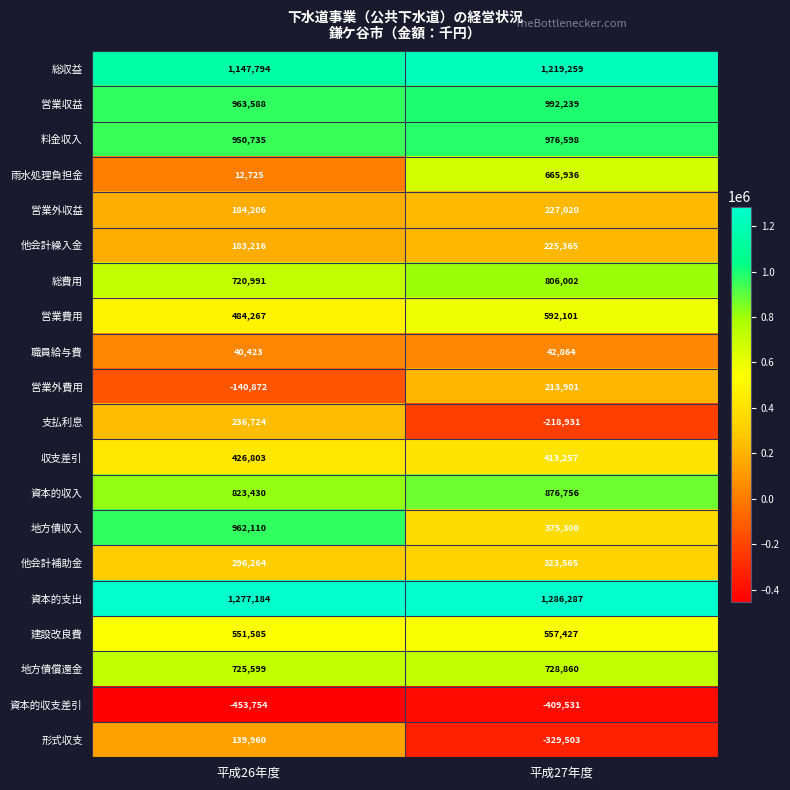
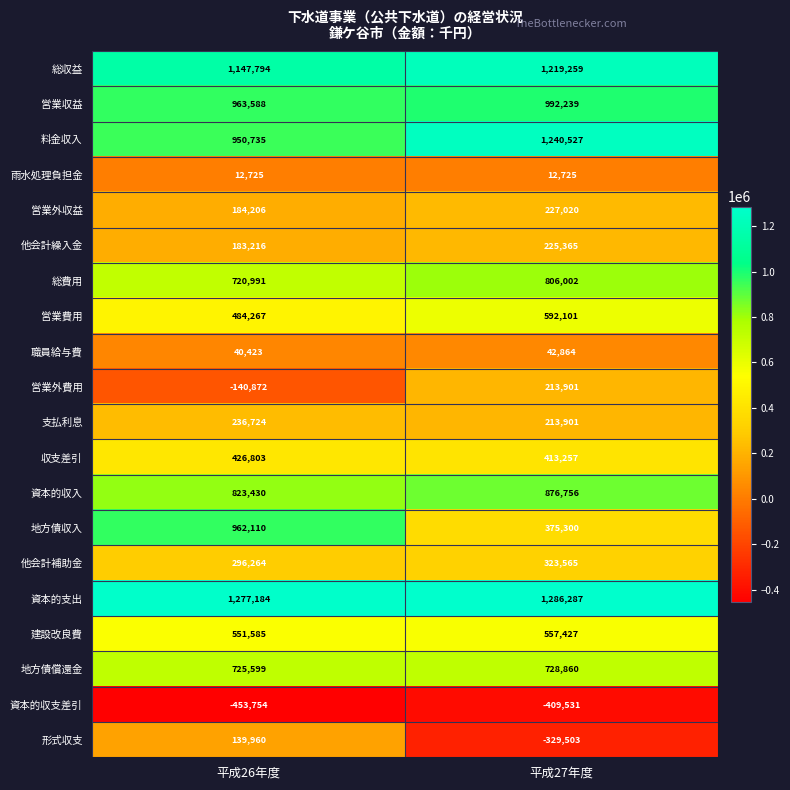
  {
    "総収益": {
      "平成26年度": "1,147,794",
      "平成27年度": "1,219,259"
    },
    "営業収益": {
      "平成26年度": "963,588",
      "平成27年度": "992,239"
    },
    "料金収入": {
      "平成26年度": "950,735",
-     "平成27年度": "976,598"
+     "平成27年度": "1,240,527"
    },
    "雨水処理負担金": {
      "平成26年度": "12,725",
-     "平成27年度": "665,936"
+     "平成27年度": "12,725"
    },
    "営業外収益": {
      "平成26年度": "184,206",
      "平成27年度": "227,020"
    },
    "他会計繰入金": {
      "平成26年度": "183,216",
      "平成27年度": "225,365"
    },
    "総費用": {
      "平成26年度": "720,991",
      "平成27年度": "806,002"
    },
    "営業費用": {
      "平成26年度": "484,267",
      "平成27年度": "592,101"
    },
    "職員給与費": {
      "平成26年度": "40,423",
      "平成27年度": "42,864"
    },
    "営業外費用": {
      "平成26年度": "-140,872",
      "平成27年度": "213,901"
    },
    "支払利息": {
      "平成26年度": "236,724",
-     "平成27年度": "-218,931"
+     "平成27年度": "213,901"
    },
    "収支差引": {
      "平成26年度": "426,803",
      "平成27年度": "413,257"
    },
    "資本的収入": {
      "平成26年度": "823,430",
      "平成27年度": "876,756"
    },
    "地方債収入": {
      "平成26年度": "962,110",
      "平成27年度": "375,300"
    },
    "他会計補助金": {
      "平成26年度": "296,264",
      "平成27年度": "323,565"
    },
    "資本的支出": {
      "平成26年度": "1,277,184",
      "平成27年度": "1,286,287"
    },
    "建設改良費": {
      "平成26年度": "551,585",
      "平成27年度": "557,427"
    },
    "地方債償還金": {
      "平成26年度": "725,599",
      "平成27年度": "728,860"
    },
    "資本的収支差引": {
      "平成26年度": "-453,754",
      "平成27年度": "-409,531"
    },
    "形式収支": {
      "平成26年度": "139,960",
      "平成27年度": "-329,503"
    }
  }
